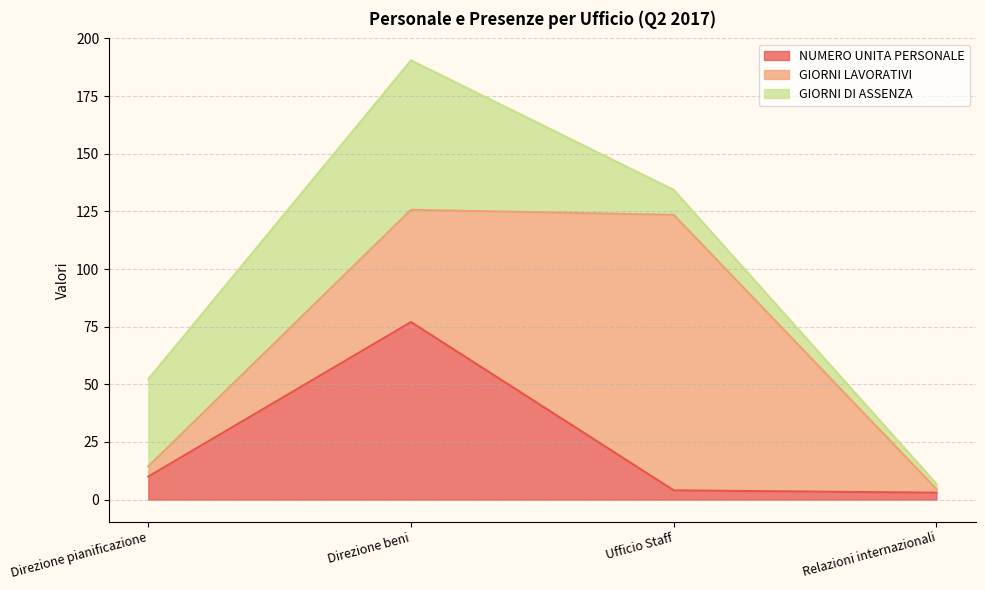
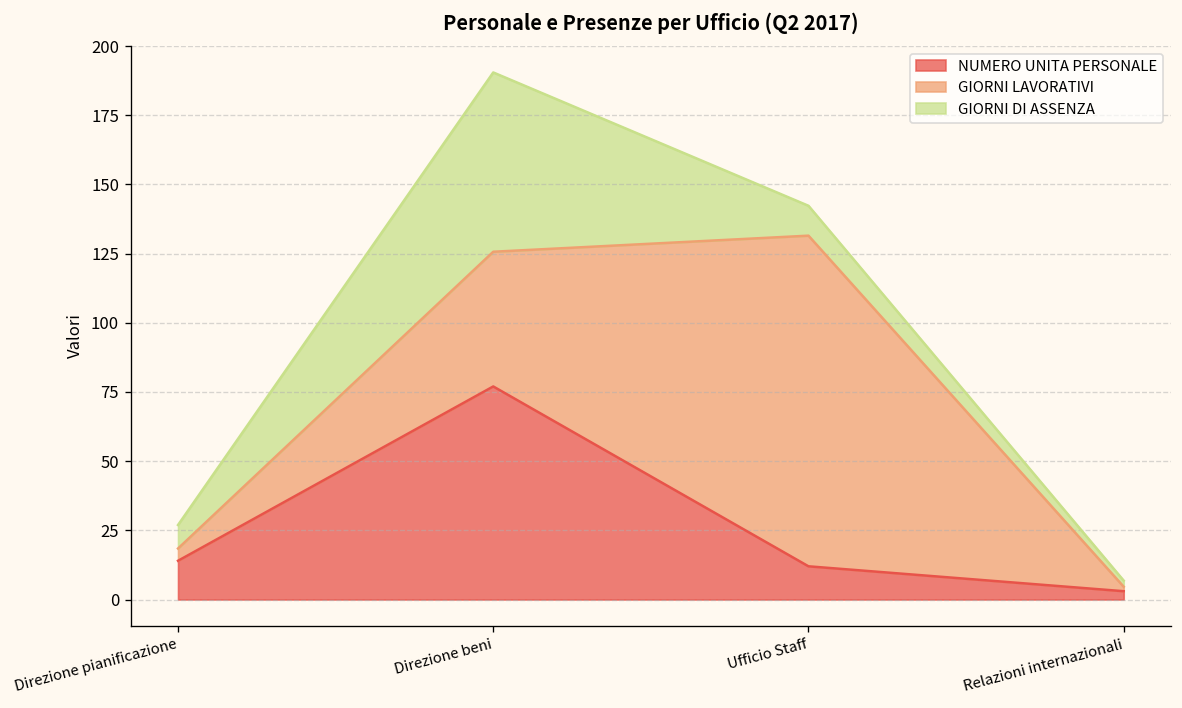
  {
    "NUMERO UNITA PERSONALE": {
-     "Direzione pianificazione": 10,
+     "Direzione pianificazione": 14,
      "Direzione beni": 77,
-     "Ufficio Staff": 4,
+     "Ufficio Staff": 12,
      "Relazioni internazionali": 3
    },
    "GIORNI LAVORATIVI": {
      "Direzione pianificazione": 4,
      "Direzione beni": 49,
      "Ufficio Staff": 119,
      "Relazioni internazionali": 2
    },
    "GIORNI DI ASSENZA": {
-     "Direzione pianificazione": 38,
+     "Direzione pianificazione": 9,
      "Direzione beni": 65,
      "Ufficio Staff": 11,
      "Relazioni internazionali": 2
    }
  }
